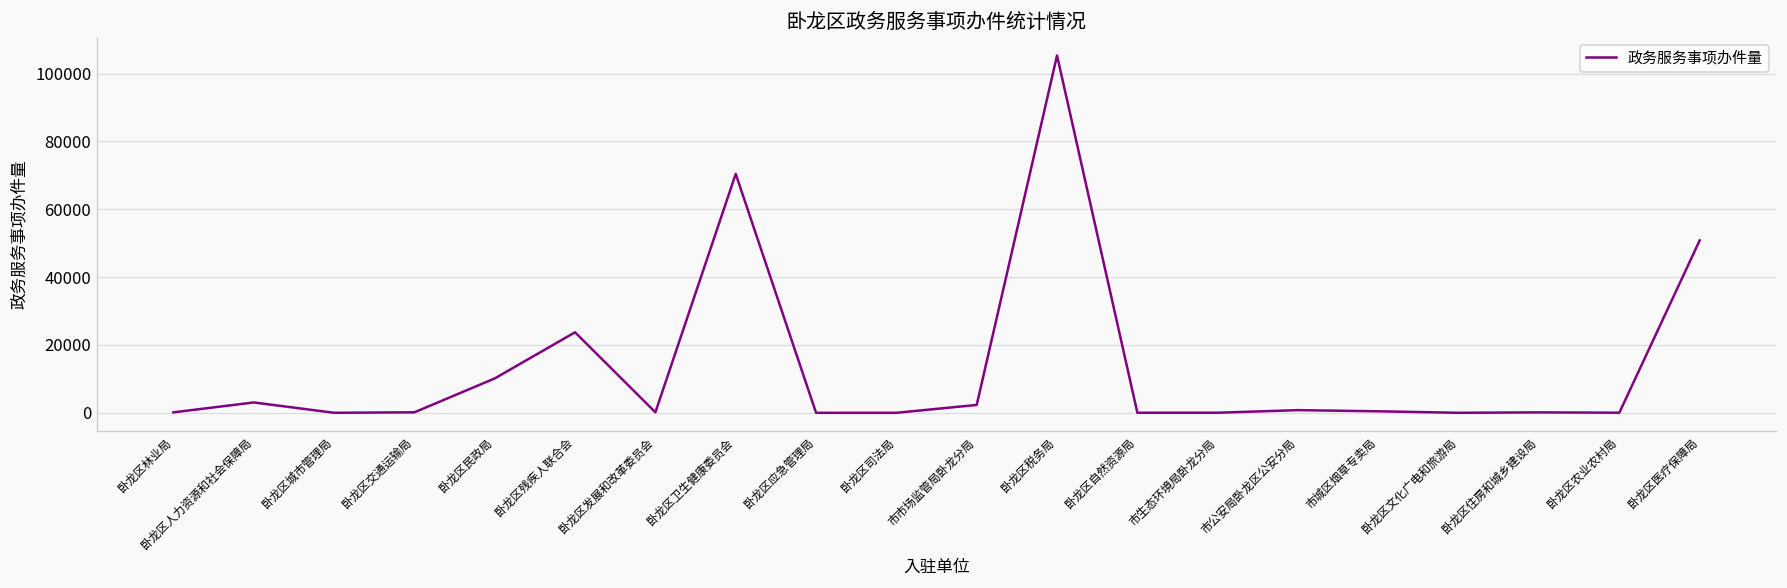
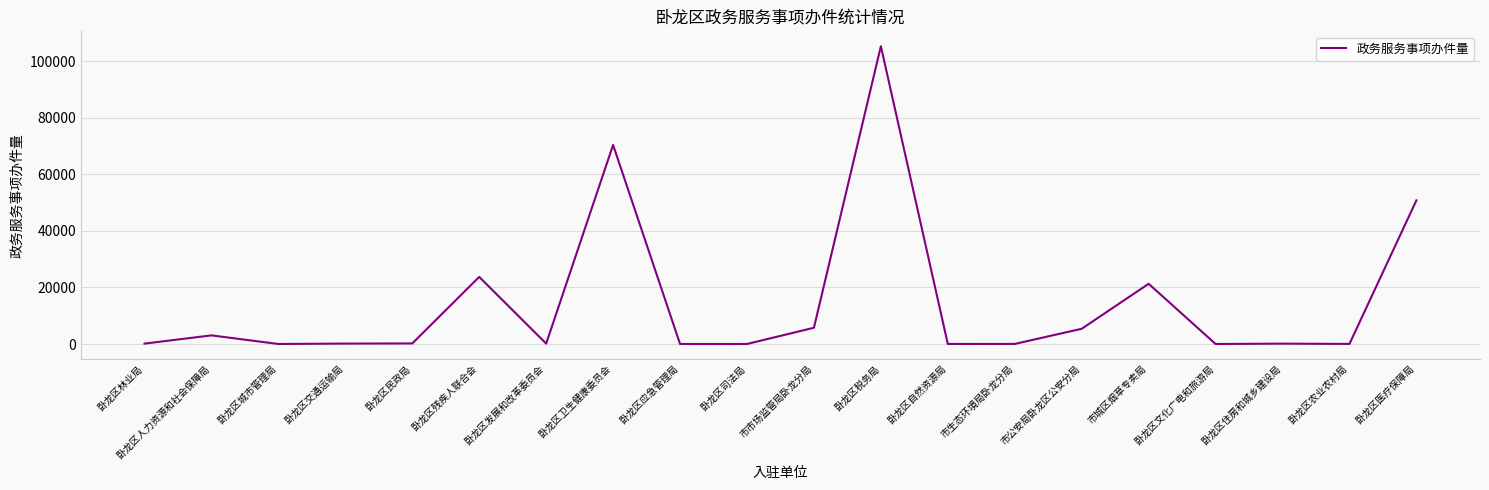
  {
    "卧龙区林业局": 0,
    "卧龙区人力资源和社会保障局": 3000,
    "卧龙区城市管理局": 0,
    "卧龙区交通运输局": 0,
-   "卧龙区民政局": 10000,
+   "卧龙区民政局": 0,
    "卧龙区残疾人联合会": 24000,
    "卧龙区发展和改革委员会": 0,
    "卧龙区卫生健康委员会": 70000,
    "卧龙区应急管理局": 0,
    "卧龙区司法局": 0,
-   "市市场监管局卧龙分局": 2000,
+   "市市场监管局卧龙分局": 6000,
    "卧龙区税务局": 105000,
    "卧龙区自然资源局": 0,
    "市生态环境局卧龙分局": 0,
-   "市公安局卧龙区公安分局": 1000,
-   "市城区烟草专卖局": 0,
+   "市公安局卧龙区公安分局": 5000,
+   "市城区烟草专卖局": 21000,
    "卧龙区文化广电和旅游局": 0,
    "卧龙区住房和城乡建设局": 0,
    "卧龙区农业农村局": 0,
    "卧龙区医疗保障局": 51000
  }
